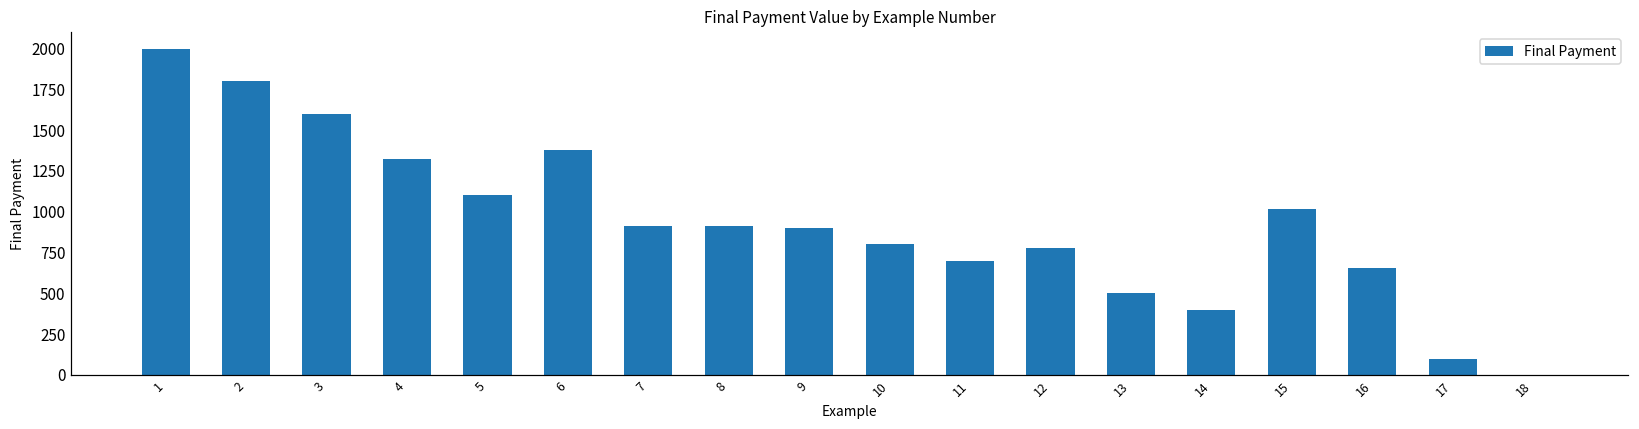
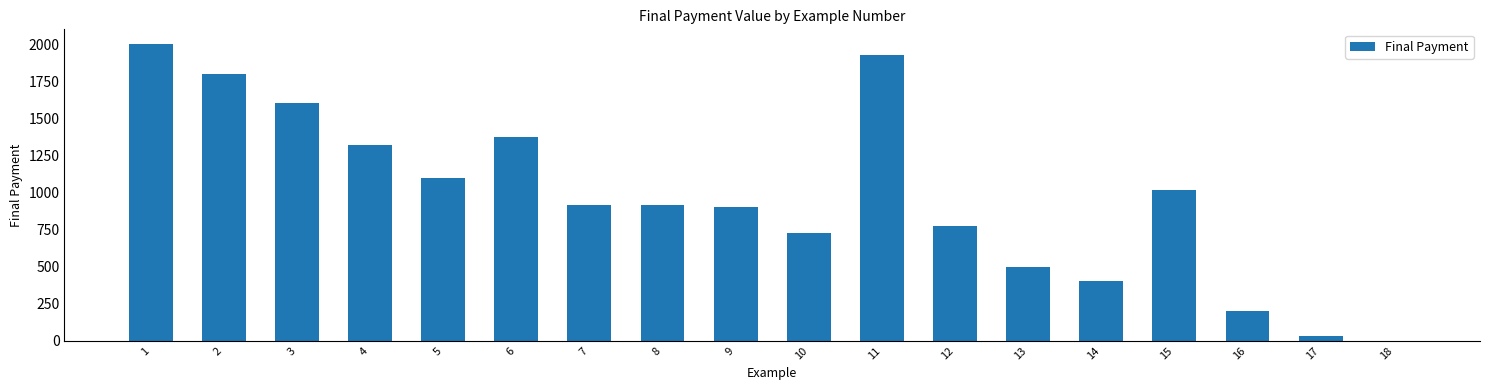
  {
    "1": 2000,
    "2": 1800,
    "3": 1600,
    "4": 1320,
    "5": 1100,
    "6": 1380,
    "7": 910,
    "8": 910,
    "9": 900,
-   "10": 800,
-   "11": 700,
+   "10": 730,
+   "11": 1930,
    "12": 780,
    "13": 500,
    "14": 400,
    "15": 1020,
-   "16": 650,
-   "17": 100,
+   "16": 200,
+   "17": 40,
    "18": 0
  }
